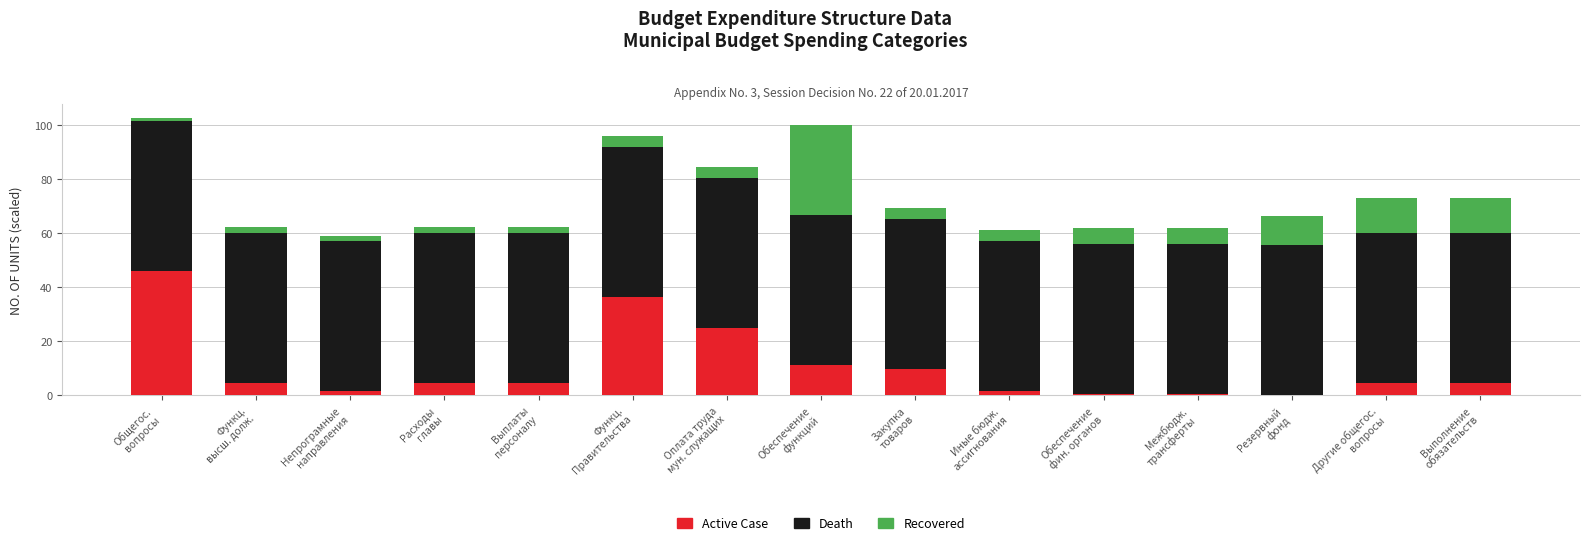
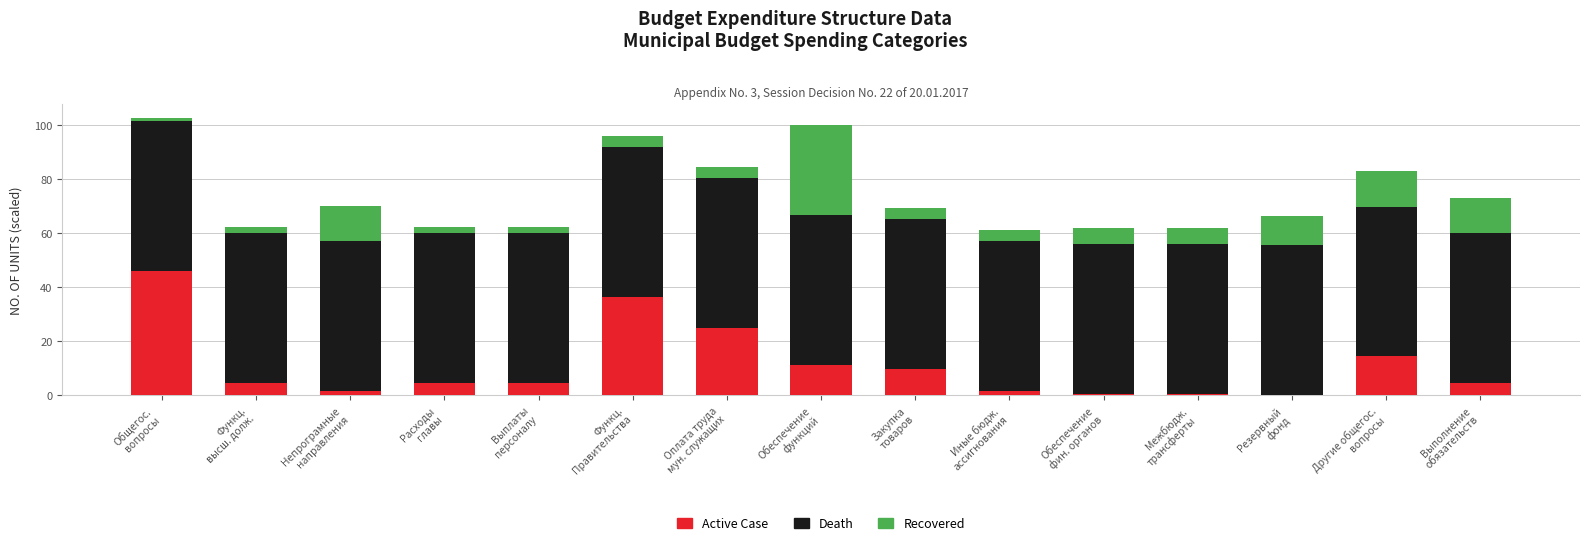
  {
    "Active Case": {
      "Общегос. вопросы": 46,
      "Функц. высш. долж.": 5,
      "Непрограмные направления": 2,
      "Расходы главы": 5,
      "Выплаты персоналу": 5,
      "Функц. Правительства": 36,
      "Оплата труда мун. служащих": 25,
      "Обеспечение функций": 11,
      "Закупка товаров": 10,
      "Иные бюдж. ассигнования": 2,
-     "Другие общегос. вопросы": 5,
+     "Другие общегос. вопросы": 14,
      "Выполнение обязательств": 5
    },
    "Death": {
      "Общегос. вопросы": 56,
      "Функц. высш. долж.": 56,
      "Непрограмные направления": 56,
      "Расходы главы": 56,
      "Выплаты персоналу": 56,
      "Функц. Правительства": 56,
      "Оплата труда мун. служащих": 56,
      "Обеспечение функций": 56,
      "Закупка товаров": 56,
      "Иные бюдж. ассигнования": 56,
      "Обеспечение фин. органов": 56,
      "Межбюдж. трансферты": 56,
      "Резервный фонд": 56,
      "Другие общегос. вопросы": 56,
      "Выполнение обязательств": 56
    },
    "Recovered": {
      "Общегос. вопросы": 1,
      "Функц. высш. долж.": 2,
-     "Непрограмные направления": 2,
+     "Непрограмные направления": 13,
      "Расходы главы": 2,
      "Выплаты персоналу": 2,
      "Функц. Правительства": 4,
      "Оплата труда мун. служащих": 4,
      "Обеспечение функций": 33,
      "Закупка товаров": 4,
      "Иные бюдж. ассигнования": 4,
      "Обеспечение фин. органов": 6,
      "Межбюдж. трансферты": 6,
      "Резервный фонд": 11,
      "Другие общегос. вопросы": 13,
      "Выполнение обязательств": 13
    }
  }
